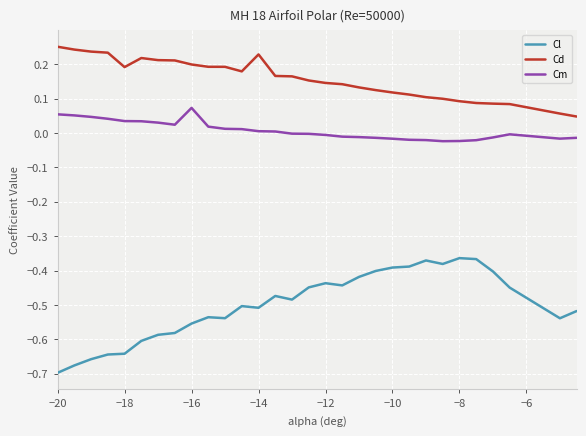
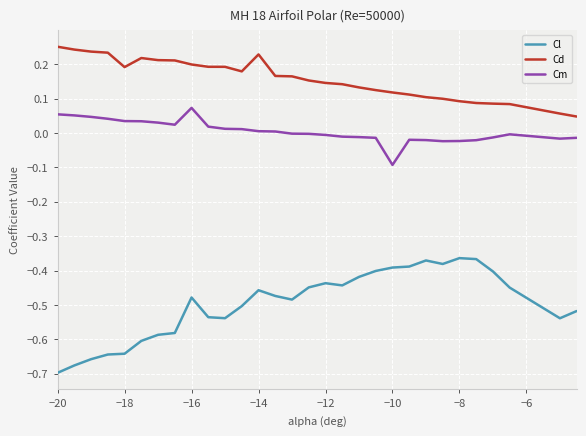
  {
    "Cl": {
      "−20": -0.70,
      "−18": -0.64,
-     "−16": -0.55,
-     "−14": -0.51,
+     "−16": -0.48,
+     "−14": -0.46,
      "−12": -0.44,
      "−10": -0.39,
      "−8": -0.36
    },
    "Cd": {
      "−20": 0.25,
      "−18": 0.19,
      "−16": 0.20,
      "−14": 0.23,
      "−12": 0.15,
      "−10": 0.12,
      "−8": 0.09
    },
    "Cm": {
      "−20": 0.05,
      "−18": 0.03,
      "−16": 0.07,
      "−14": 0.01,
      "−12": -0.01,
-     "−10": -0.02,
+     "−10": -0.09,
      "−8": -0.02
    }
  }
